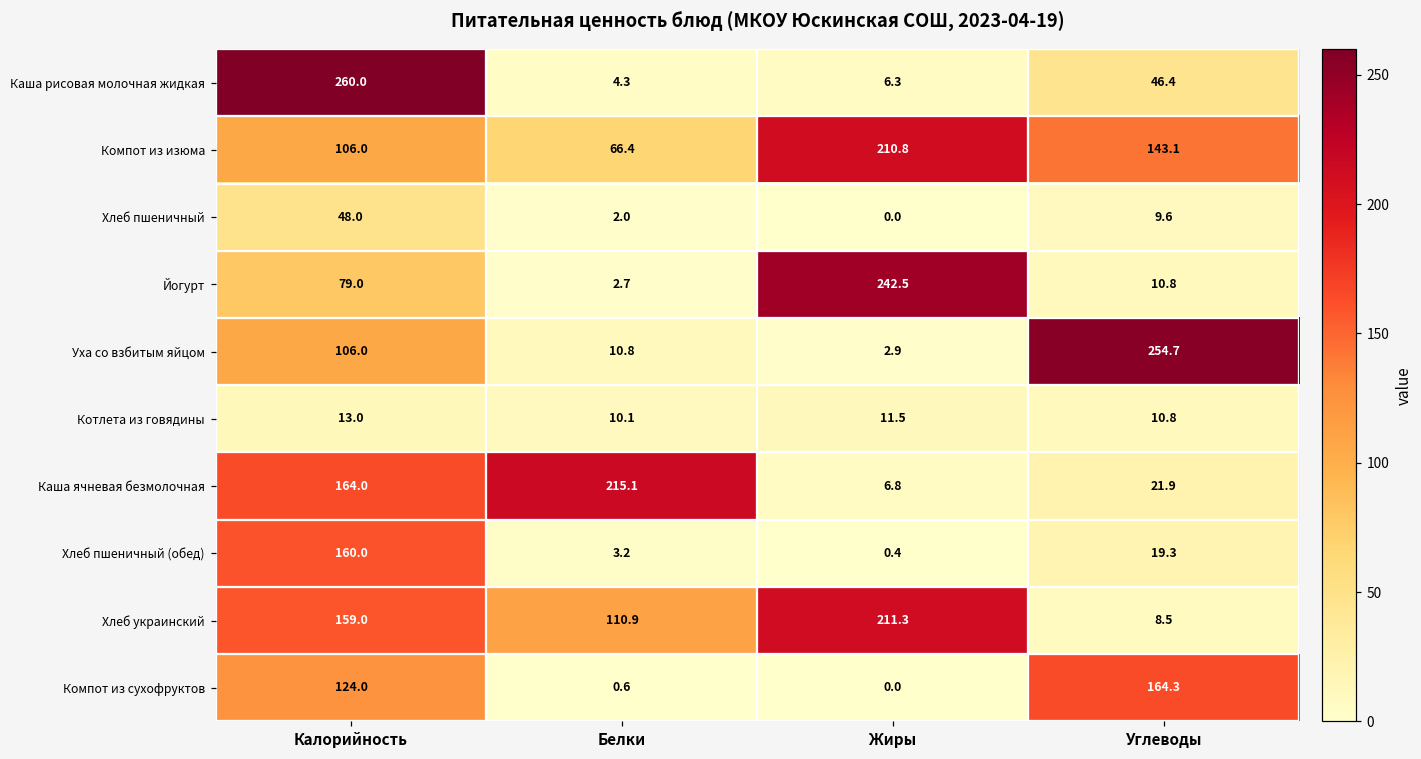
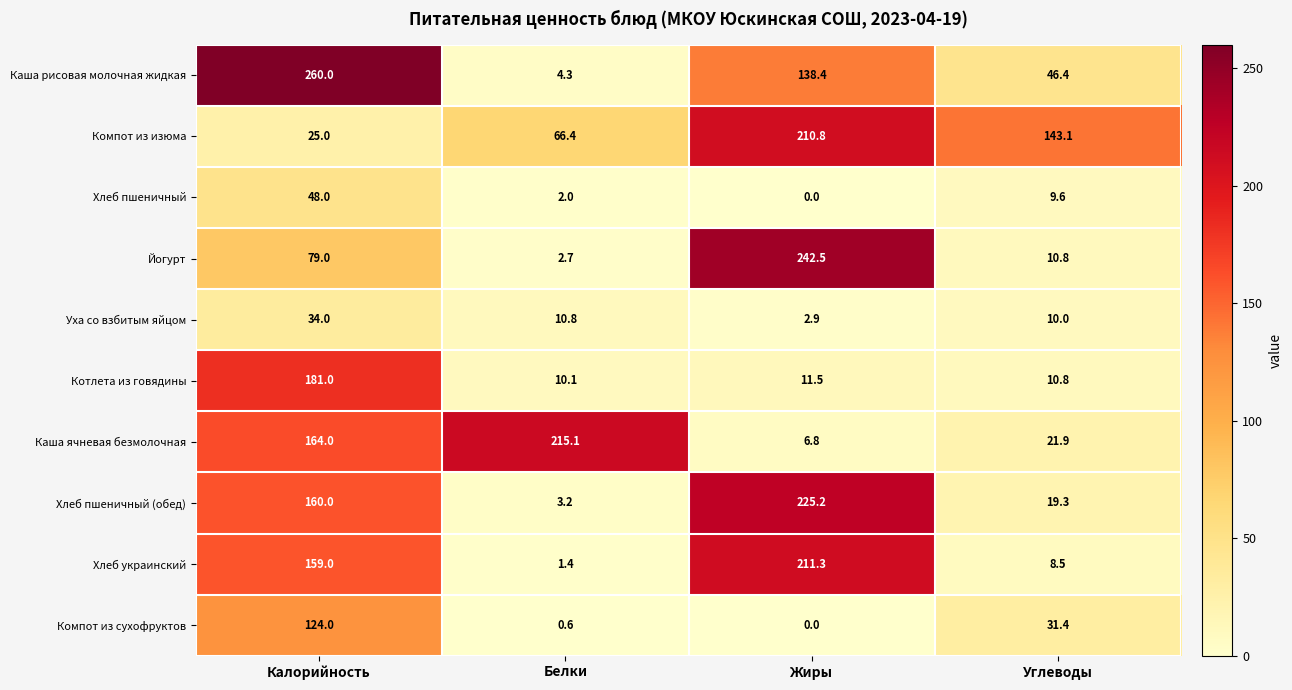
  {
    "Каша рисовая молочная жидкая": {
      "Калорийность": 260.0,
      "Белки": 4.3,
-     "Жиры": 6.3,
+     "Жиры": 138.4,
      "Углеводы": 46.4
    },
    "Компот из изюма": {
-     "Калорийность": 106.0,
+     "Калорийность": 25.0,
      "Белки": 66.4,
      "Жиры": 210.8,
      "Углеводы": 143.1
    },
    "Хлеб пшеничный": {
      "Калорийность": 48.0,
      "Белки": 2.0,
      "Жиры": 0.0,
      "Углеводы": 9.6
    },
    "Йогурт": {
      "Калорийность": 79.0,
      "Белки": 2.7,
      "Жиры": 242.5,
      "Углеводы": 10.8
    },
    "Уха со взбитым яйцом": {
-     "Калорийность": 106.0,
+     "Калорийность": 34.0,
      "Белки": 10.8,
      "Жиры": 2.9,
-     "Углеводы": 254.7
+     "Углеводы": 10.0
    },
    "Котлета из говядины": {
-     "Калорийность": 13.0,
+     "Калорийность": 181.0,
      "Белки": 10.1,
      "Жиры": 11.5,
      "Углеводы": 10.8
    },
    "Каша ячневая безмолочная": {
      "Калорийность": 164.0,
      "Белки": 215.1,
      "Жиры": 6.8,
      "Углеводы": 21.9
    },
    "Хлеб пшеничный (обед)": {
      "Калорийность": 160.0,
      "Белки": 3.2,
-     "Жиры": 0.4,
+     "Жиры": 225.2,
      "Углеводы": 19.3
    },
    "Хлеб украинский": {
      "Калорийность": 159.0,
-     "Белки": 110.9,
+     "Белки": 1.4,
      "Жиры": 211.3,
      "Углеводы": 8.5
    },
    "Компот из сухофруктов": {
      "Калорийность": 124.0,
      "Белки": 0.6,
      "Жиры": 0.0,
-     "Углеводы": 164.3
+     "Углеводы": 31.4
    }
  }
